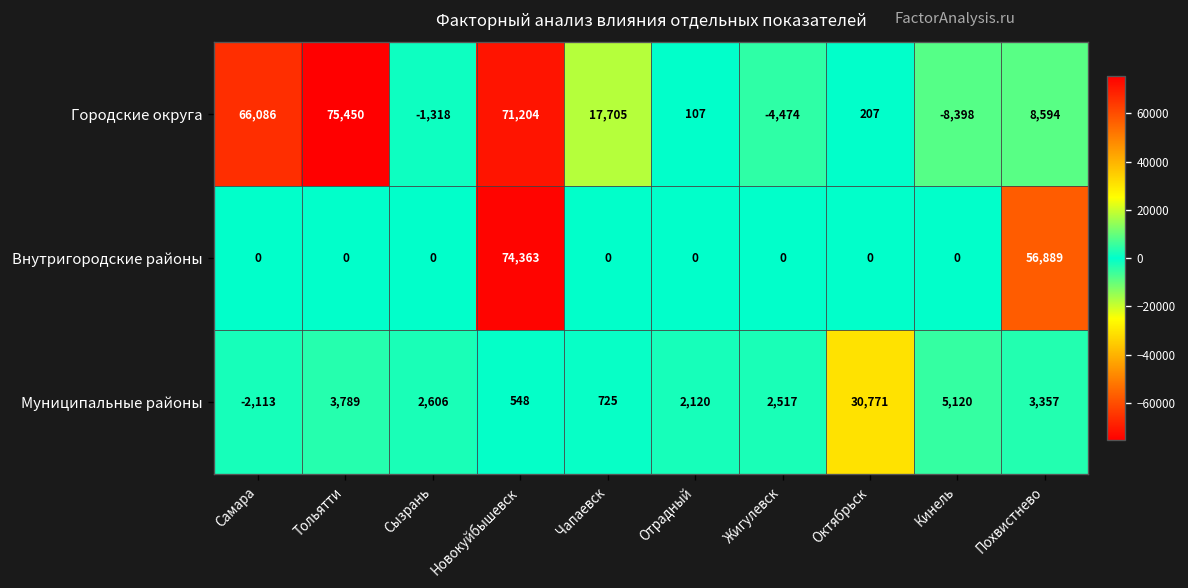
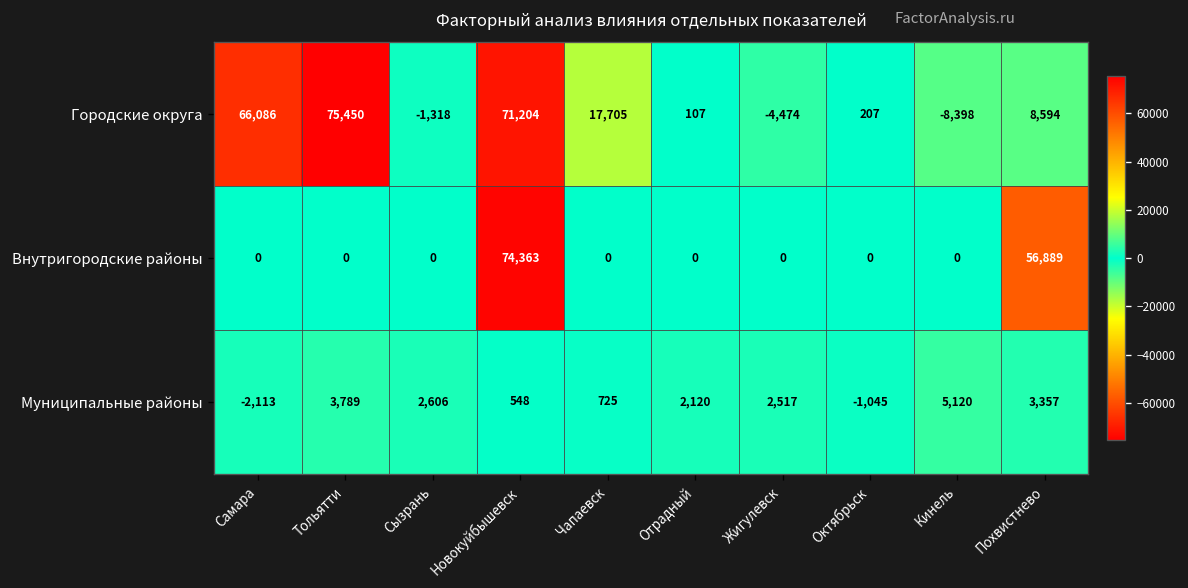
  {
    "Городские округа": {
      "Самара": "66,086",
      "Тольятти": "75,450",
      "Сызрань": "-1,318",
      "Новокуйбышевск": "71,204",
      "Чапаевск": "17,705",
      "Отрадный": "107",
      "Жигулевск": "-4,474",
      "Октябрьск": "207",
      "Кинель": "-8,398",
      "Похвистнево": "8,594"
    },
    "Внутригородские районы": {
      "Самара": "0",
      "Тольятти": "0",
      "Сызрань": "0",
      "Новокуйбышевск": "74,363",
      "Чапаевск": "0",
      "Отрадный": "0",
      "Жигулевск": "0",
      "Октябрьск": "0",
      "Кинель": "0",
      "Похвистнево": "56,889"
    },
    "Муниципальные районы": {
      "Самара": "-2,113",
      "Тольятти": "3,789",
      "Сызрань": "2,606",
      "Новокуйбышевск": "548",
      "Чапаевск": "725",
      "Отрадный": "2,120",
      "Жигулевск": "2,517",
-     "Октябрьск": "30,771",
+     "Октябрьск": "-1,045",
      "Кинель": "5,120",
      "Похвистнево": "3,357"
    }
  }
